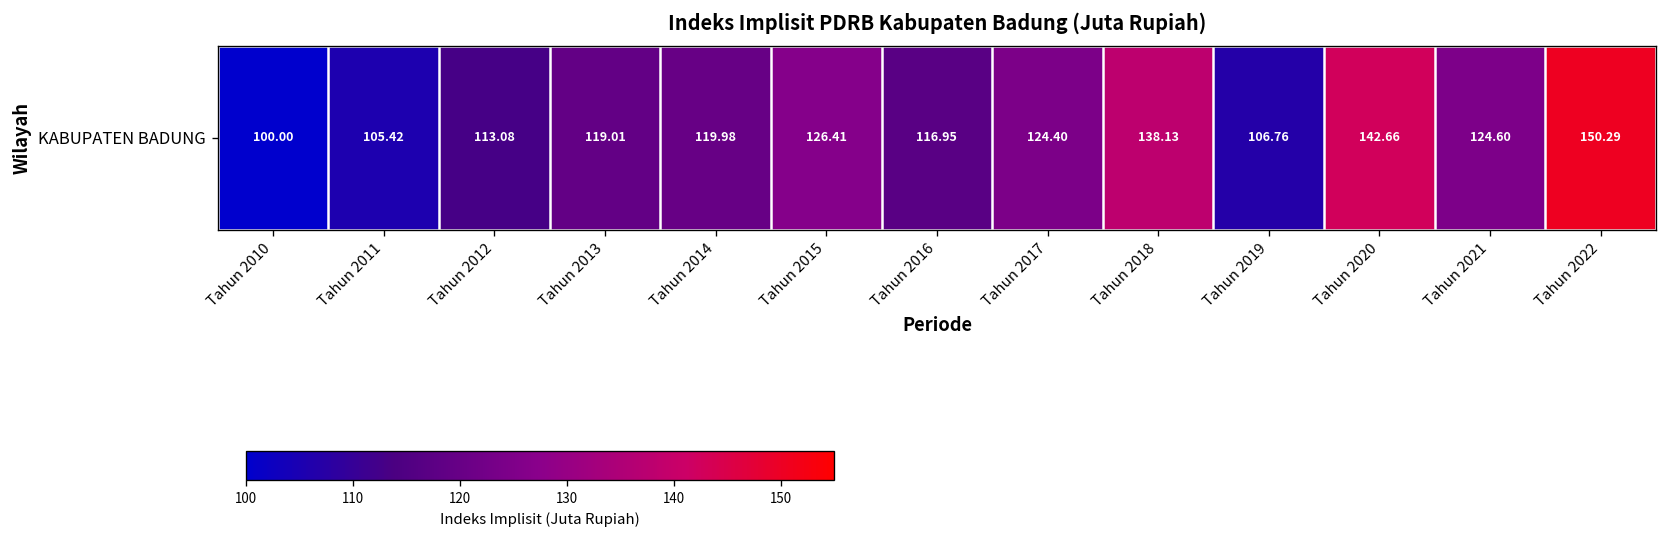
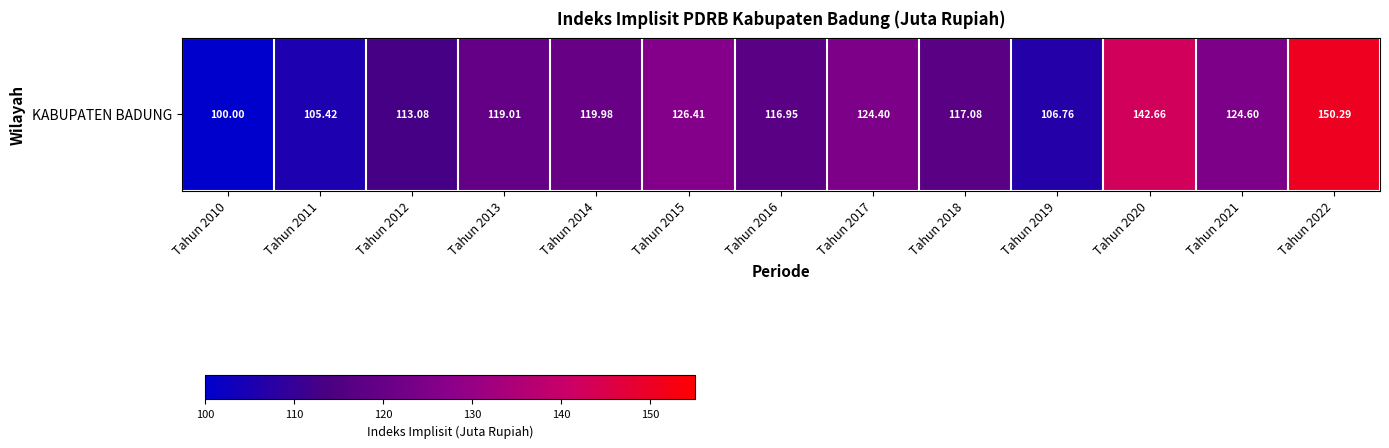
  {
    "KABUPATEN BADUNG": {
      "Tahun 2010": 100.00,
      "Tahun 2011": 105.42,
      "Tahun 2012": 113.08,
      "Tahun 2013": 119.01,
      "Tahun 2014": 119.98,
      "Tahun 2015": 126.41,
      "Tahun 2016": 116.95,
      "Tahun 2017": 124.40,
-     "Tahun 2018": 138.13,
+     "Tahun 2018": 117.08,
      "Tahun 2019": 106.76,
      "Tahun 2020": 142.66,
      "Tahun 2021": 124.60,
      "Tahun 2022": 150.29
    }
  }
